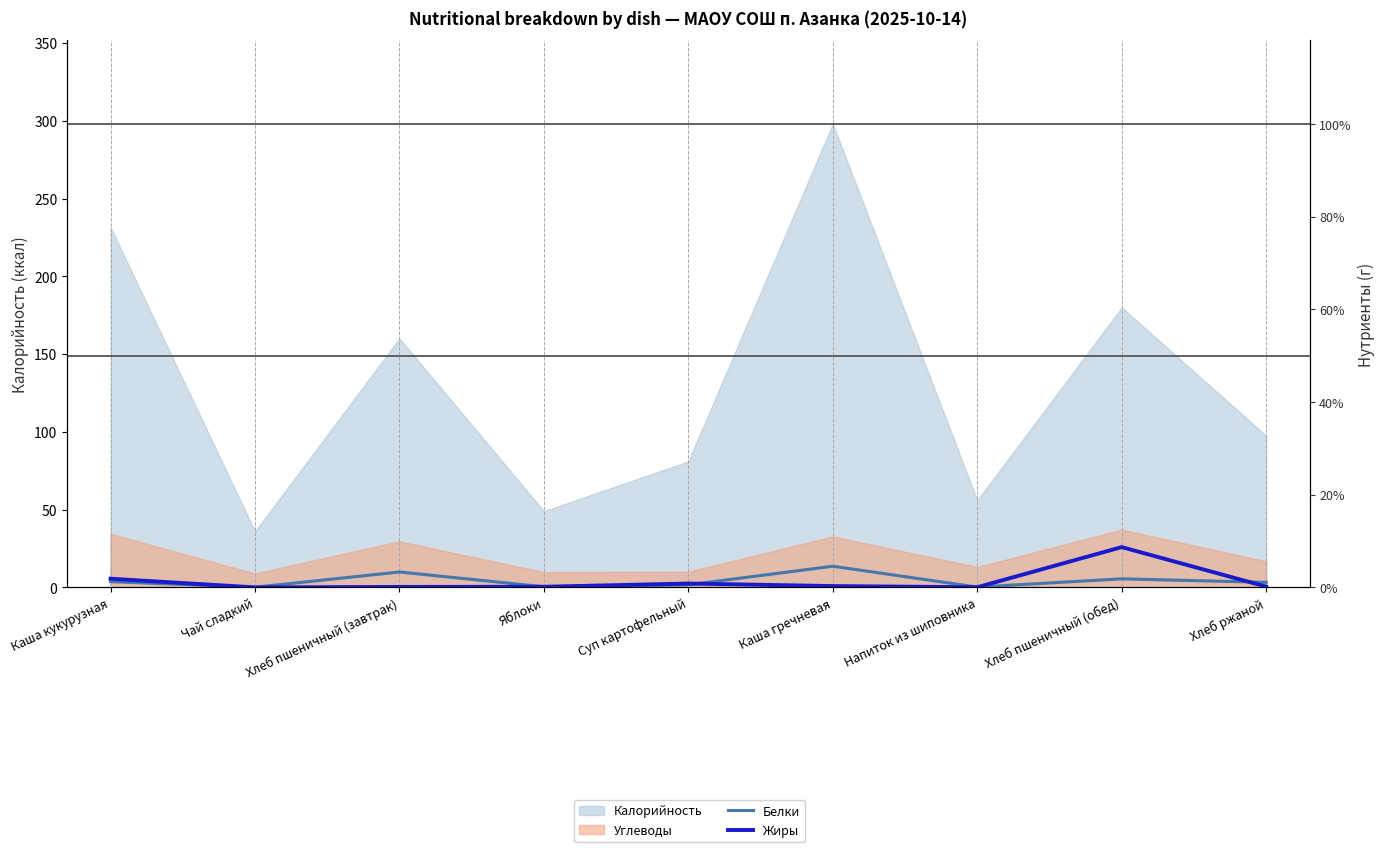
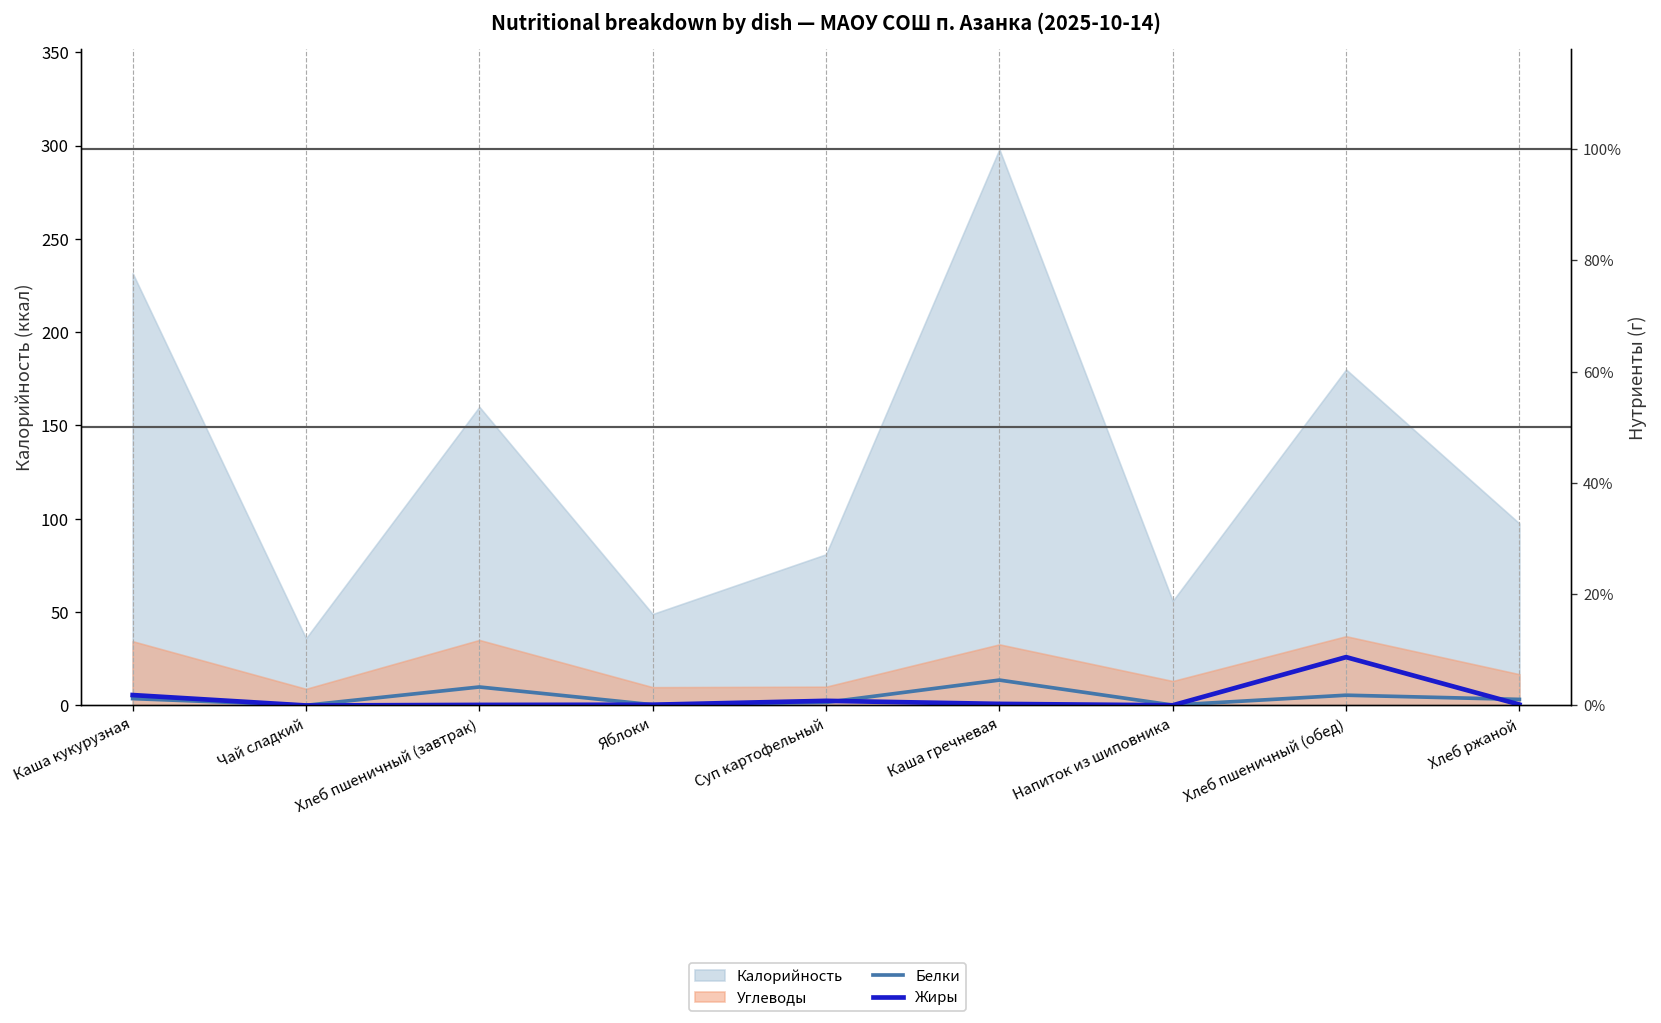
  {
    "Белки": {
      "Каша кукурузная": 4,
      "Хлеб пшеничный (завтрак)": 10,
      "Каша гречневая": 14,
      "Хлеб пшеничный (обед)": 6,
      "Хлеб ржаной": 3
    },
    "Калорийность": {
      "Каша кукурузная": 232,
      "Чай сладкий": 36,
      "Хлеб пшеничный (завтрак)": 160,
      "Яблоки": 49,
      "Суп картофельный": 81,
      "Каша гречневая": 298,
      "Напиток из шиповника": 56,
      "Хлеб пшеничный (обед)": 180,
      "Хлеб ржаной": 98
    },
    "Жиры": {
      "Каша кукурузная": 6,
      "Хлеб пшеничный (завтрак)": 0,
      "Каша гречневая": 1,
      "Хлеб пшеничный (обед)": 26,
      "Хлеб ржаной": 1
    },
    "Углеводы": {
      "Каша кукурузная": 34,
      "Чай сладкий": 9,
-     "Хлеб пшеничный (завтрак)": 30,
+     "Хлеб пшеничный (завтрак)": 35,
      "Яблоки": 10,
      "Суп картофельный": 10,
      "Каша гречневая": 33,
      "Напиток из шиповника": 13,
      "Хлеб пшеничный (обед)": 37,
      "Хлеб ржаной": 17
    }
  }
